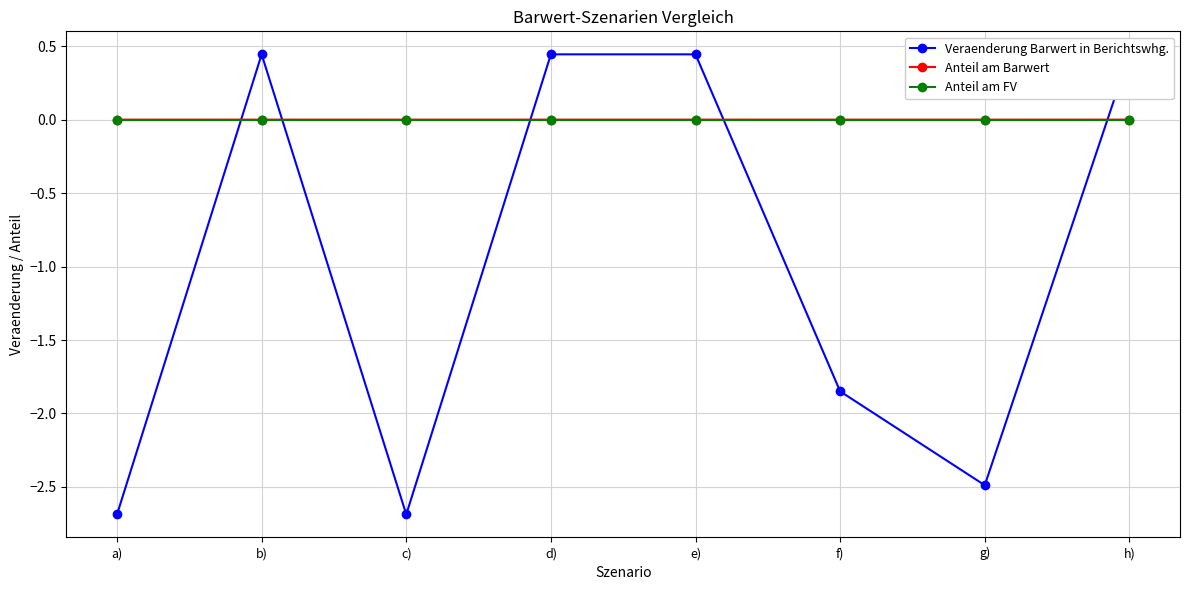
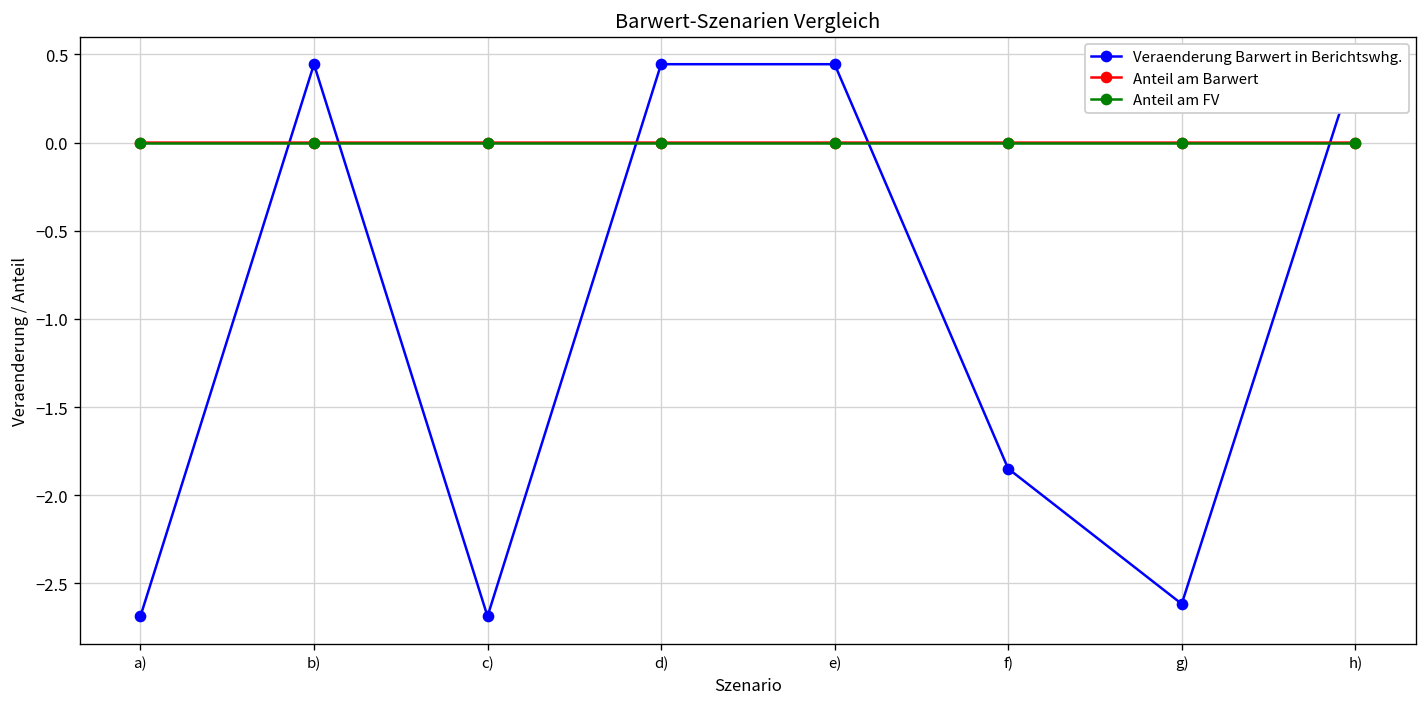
  {
    "Veraenderung Barwert in Berichtswhg.": {
      "a)": -2.69,
      "b)": 0.44,
      "c)": -2.69,
      "d)": 0.44,
      "e)": 0.44,
      "f)": -1.85,
-     "g)": -2.49
+     "g)": -2.62
    },
    "Anteil am FV": {
      "a)": 0.00,
      "b)": 0.00,
      "c)": 0.00,
      "d)": 0.00,
      "e)": 0.00,
      "f)": 0.00,
      "g)": 0.00,
      "h)": 0.00
    }
  }
